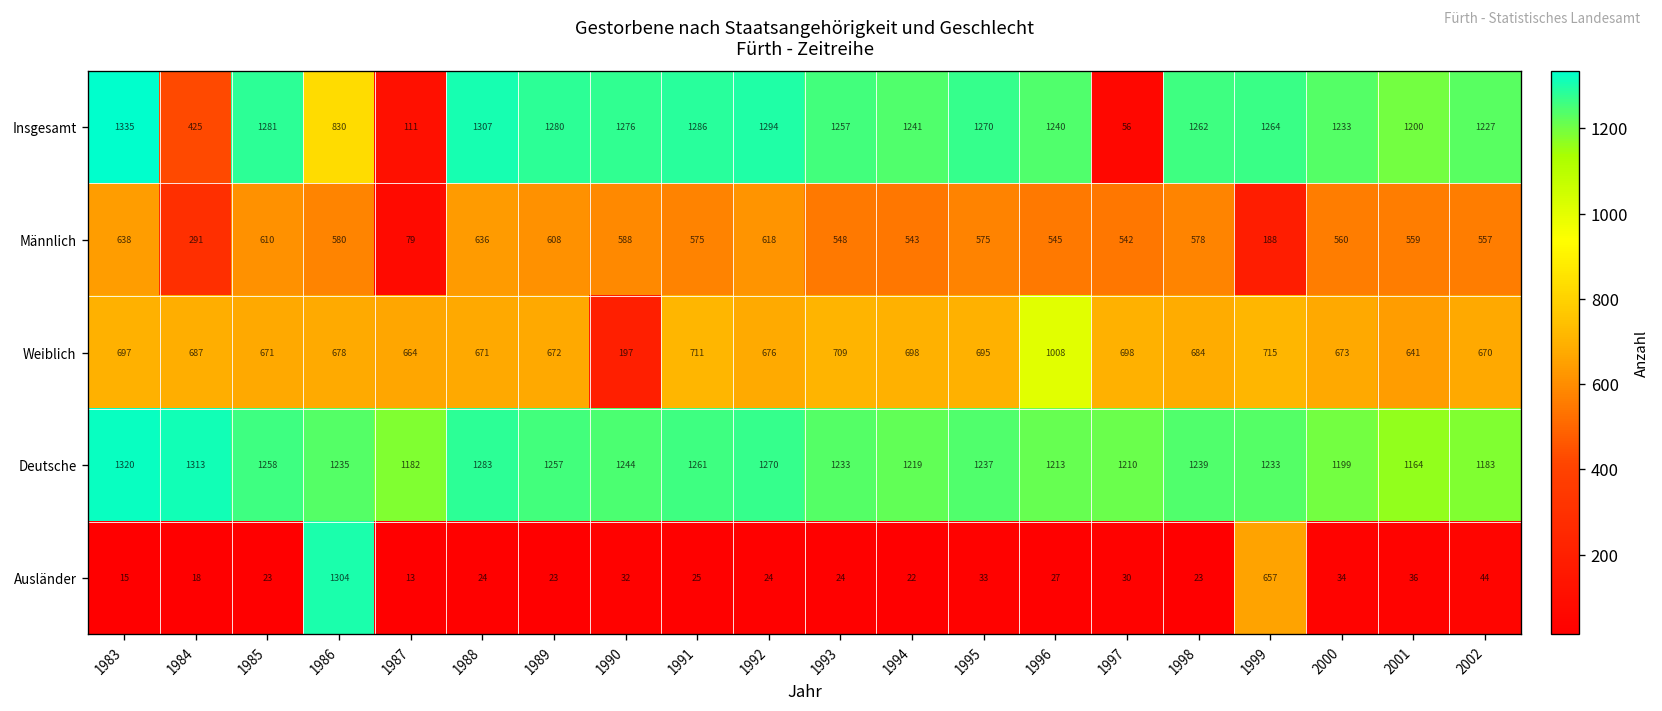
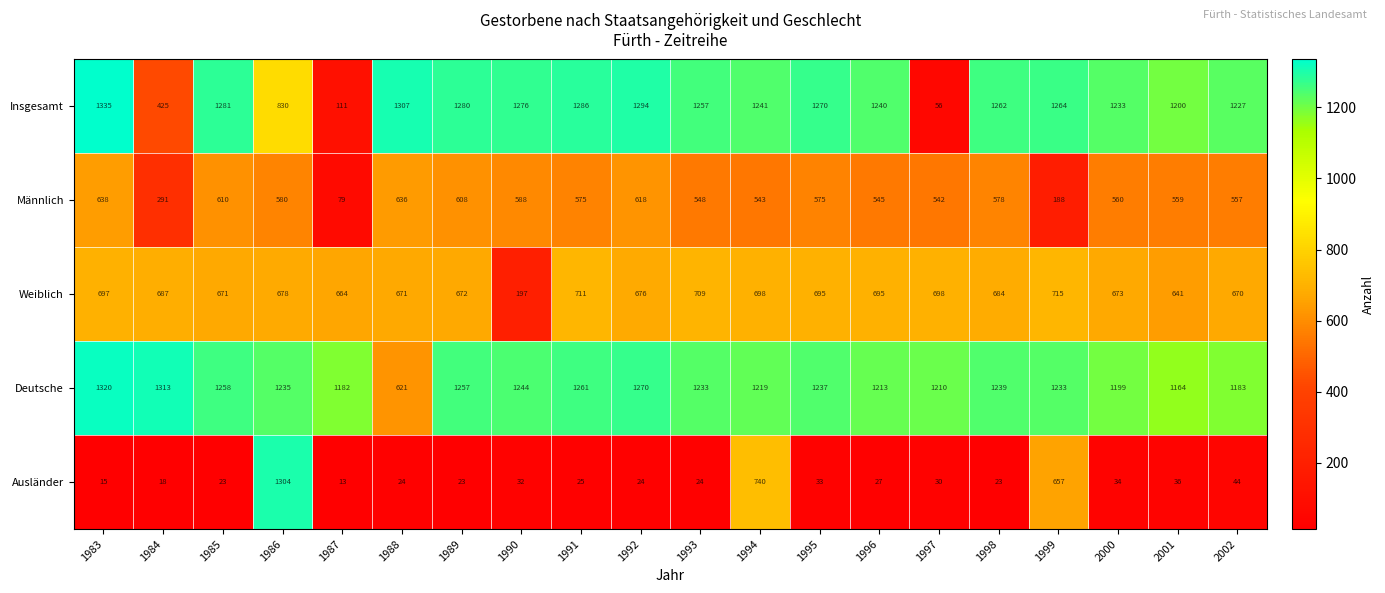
  {
    "Insgesamt": {
      "1983": 1335,
      "1984": 425,
      "1985": 1281,
      "1986": 830,
      "1987": 111,
      "1988": 1307,
      "1989": 1280,
      "1990": 1276,
      "1991": 1286,
      "1992": 1294,
      "1993": 1257,
      "1994": 1241,
      "1995": 1270,
      "1996": 1240,
      "1997": 56,
      "1998": 1262,
      "1999": 1264,
      "2000": 1233,
      "2001": 1200,
      "2002": 1227
    },
    "Männlich": {
      "1983": 638,
      "1984": 291,
      "1985": 610,
      "1986": 580,
      "1987": 79,
      "1988": 636,
      "1989": 608,
      "1990": 588,
      "1991": 575,
      "1992": 618,
      "1993": 548,
      "1994": 543,
      "1995": 575,
      "1996": 545,
      "1997": 542,
      "1998": 578,
      "1999": 188,
      "2000": 560,
      "2001": 559,
      "2002": 557
    },
    "Weiblich": {
      "1983": 697,
      "1984": 687,
      "1985": 671,
      "1986": 678,
      "1987": 664,
      "1988": 671,
      "1989": 672,
      "1990": 197,
      "1991": 711,
      "1992": 676,
      "1993": 709,
      "1994": 698,
      "1995": 695,
-     "1996": 1008,
+     "1996": 695,
      "1997": 698,
      "1998": 684,
      "1999": 715,
      "2000": 673,
      "2001": 641,
      "2002": 670
    },
    "Deutsche": {
      "1983": 1320,
      "1984": 1313,
      "1985": 1258,
      "1986": 1235,
      "1987": 1182,
-     "1988": 1283,
+     "1988": 621,
      "1989": 1257,
      "1990": 1244,
      "1991": 1261,
      "1992": 1270,
      "1993": 1233,
      "1994": 1219,
      "1995": 1237,
      "1996": 1213,
      "1997": 1210,
      "1998": 1239,
      "1999": 1233,
      "2000": 1199,
      "2001": 1164,
      "2002": 1183
    },
    "Ausländer": {
      "1983": 15,
      "1984": 18,
      "1985": 23,
      "1986": 1304,
      "1987": 13,
      "1988": 24,
      "1989": 23,
      "1990": 32,
      "1991": 25,
      "1992": 24,
      "1993": 24,
-     "1994": 22,
+     "1994": 740,
      "1995": 33,
      "1996": 27,
      "1997": 30,
      "1998": 23,
      "1999": 657,
      "2000": 34,
      "2001": 36,
      "2002": 44
    }
  }
